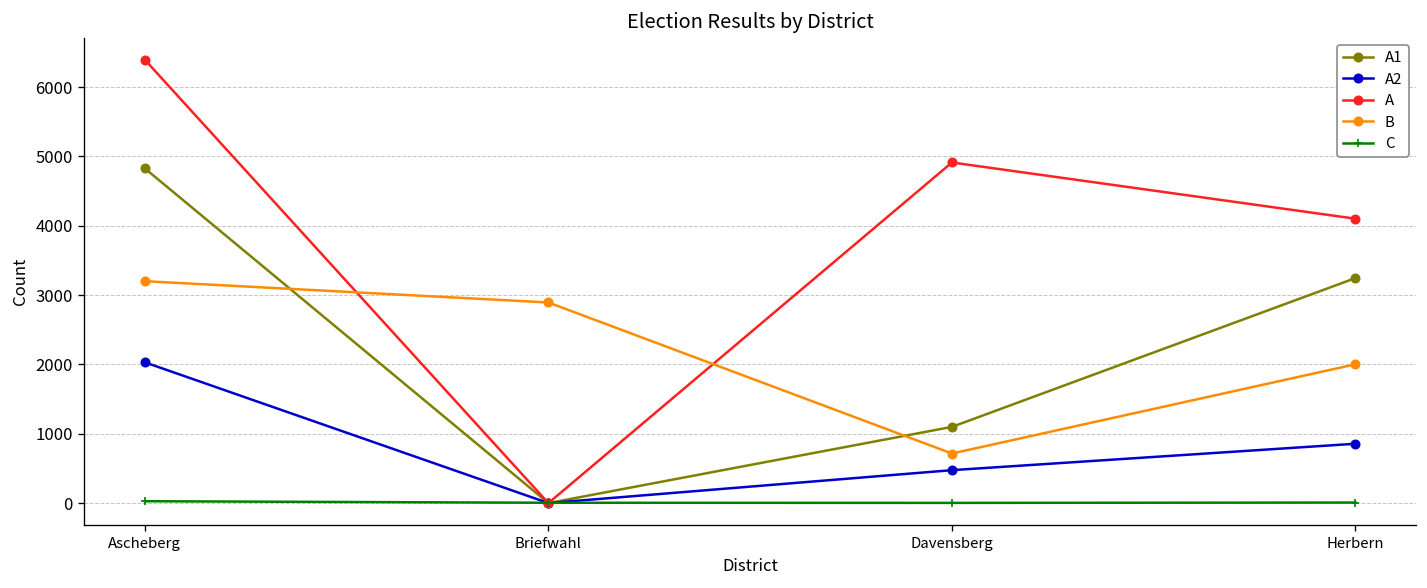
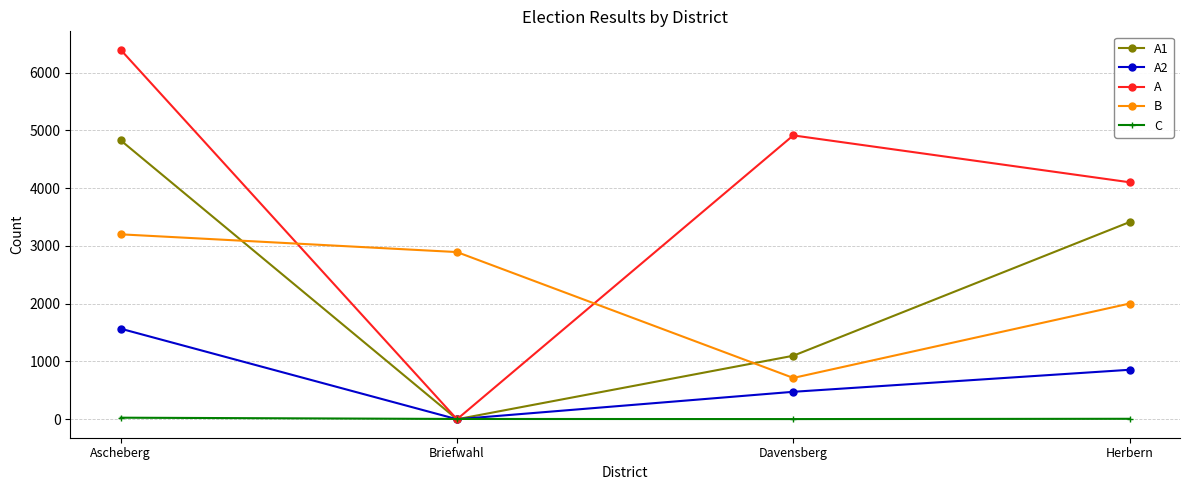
  {
    "A1": {
      "Ascheberg": 4800,
      "Davensberg": 1100,
-     "Herbern": 3200
+     "Herbern": 3400
    },
    "A2": {
-     "Ascheberg": 2000,
+     "Ascheberg": 1600,
      "Davensberg": 500,
      "Herbern": 900
    },
    "A": {
      "Ascheberg": 6400,
      "Davensberg": 4900,
      "Herbern": 4100
    },
    "B": {
      "Ascheberg": 3200,
      "Briefwahl": 2900,
      "Davensberg": 700,
      "Herbern": 2000
    },
    "C": {
      "Ascheberg": 0,
      "Davensberg": 0,
      "Herbern": 0
    }
  }
